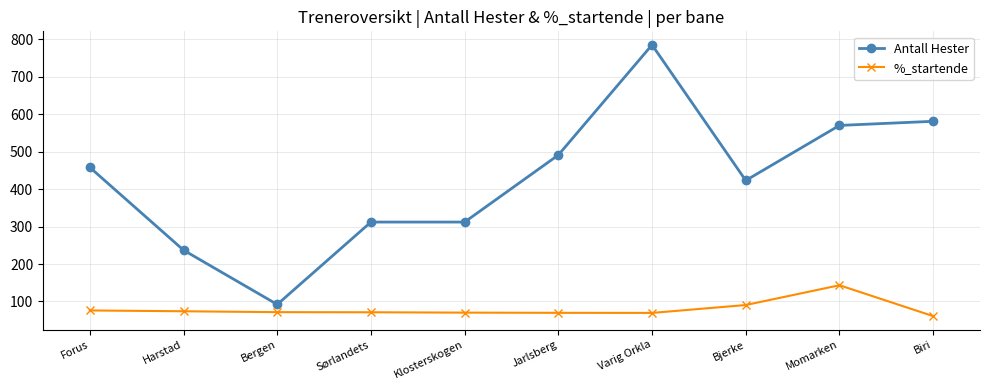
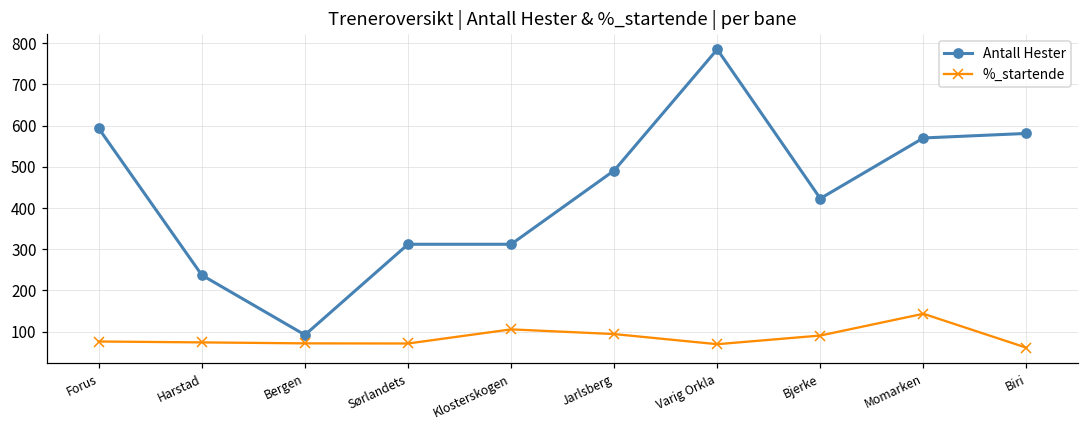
  {
    "Antall Hester": {
-     "Forus": 460,
+     "Forus": 590,
      "Harstad": 240,
      "Bergen": 90,
      "Sørlandets": 310,
      "Klosterskogen": 310,
      "Jarlsberg": 490,
      "Varig Orkla": 790,
      "Bjerke": 420,
      "Momarken": 570,
      "Biri": 580
    },
    "%_startende": {
      "Forus": 80,
      "Harstad": 70,
      "Bergen": 70,
      "Sørlandets": 70,
-     "Klosterskogen": 70,
-     "Jarlsberg": 70,
+     "Klosterskogen": 110,
+     "Jarlsberg": 90,
      "Varig Orkla": 70,
      "Bjerke": 90,
      "Momarken": 140,
      "Biri": 60
    }
  }
